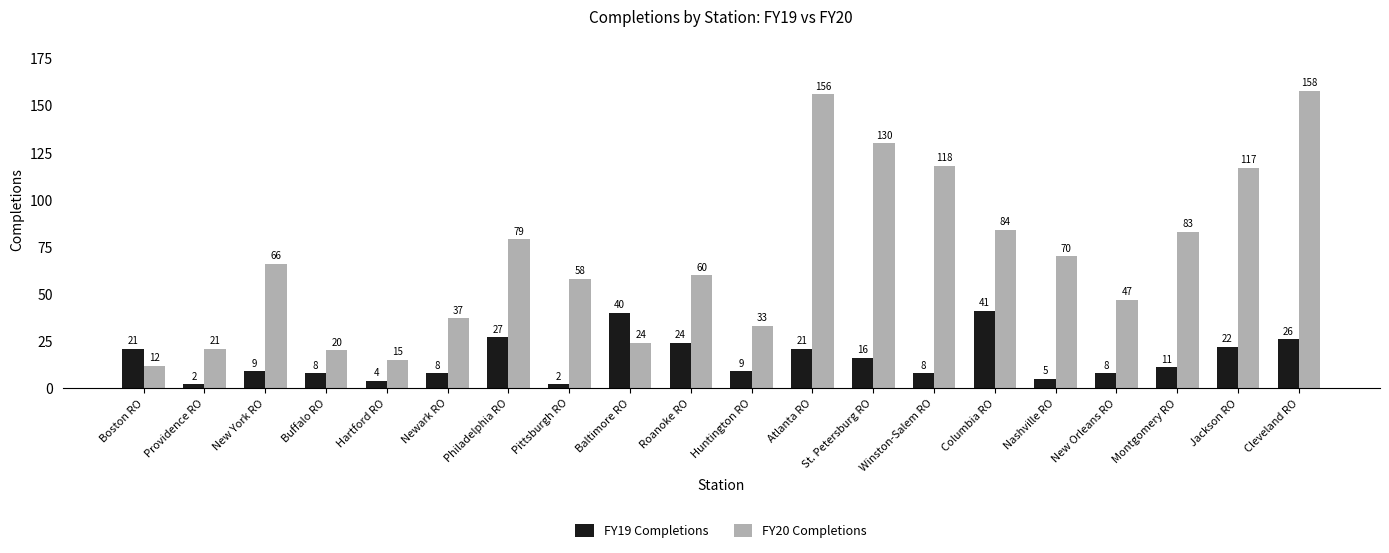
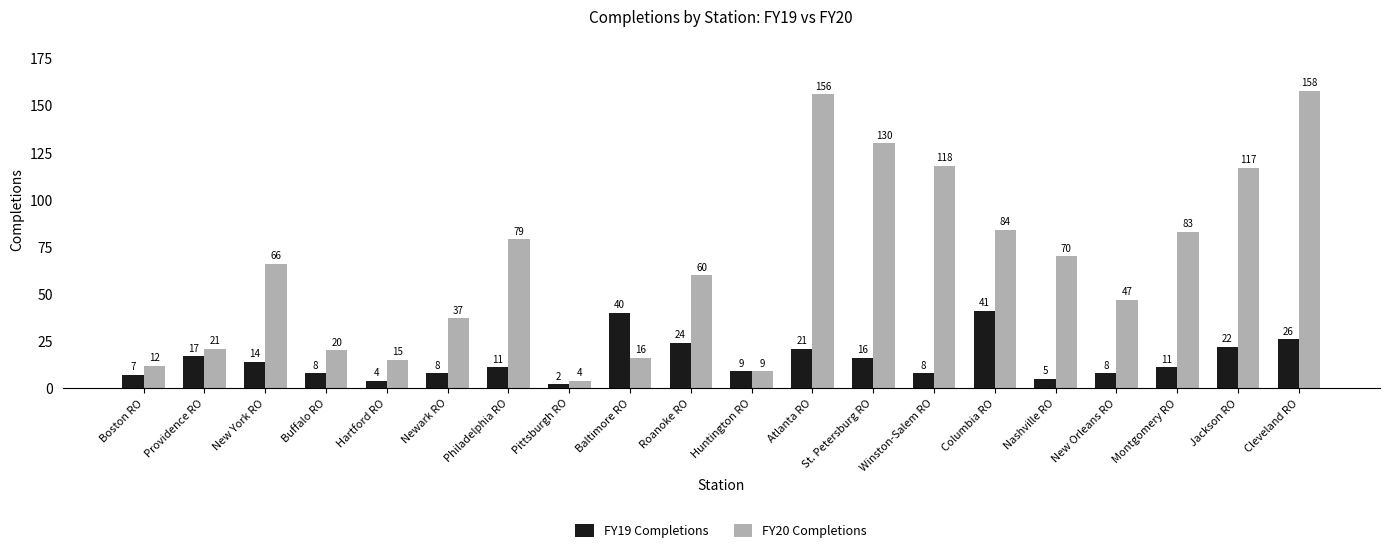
  {
    "FY19 Completions": {
-     "Boston RO": 21,
-     "Providence RO": 2,
-     "New York RO": 9,
+     "Boston RO": 7,
+     "Providence RO": 17,
+     "New York RO": 14,
      "Buffalo RO": 8,
      "Hartford RO": 4,
      "Newark RO": 8,
-     "Philadelphia RO": 27,
+     "Philadelphia RO": 11,
      "Pittsburgh RO": 2,
      "Baltimore RO": 40,
      "Roanoke RO": 24,
      "Huntington RO": 9,
      "Atlanta RO": 21,
      "St. Petersburg RO": 16,
      "Winston-Salem RO": 8,
      "Columbia RO": 41,
      "Nashville RO": 5,
      "New Orleans RO": 8,
      "Montgomery RO": 11,
      "Jackson RO": 22,
      "Cleveland RO": 26
    },
    "FY20 Completions": {
      "Boston RO": 12,
      "Providence RO": 21,
      "New York RO": 66,
      "Buffalo RO": 20,
      "Hartford RO": 15,
      "Newark RO": 37,
      "Philadelphia RO": 79,
-     "Pittsburgh RO": 58,
-     "Baltimore RO": 24,
+     "Pittsburgh RO": 4,
+     "Baltimore RO": 16,
      "Roanoke RO": 60,
-     "Huntington RO": 33,
+     "Huntington RO": 9,
      "Atlanta RO": 156,
      "St. Petersburg RO": 130,
      "Winston-Salem RO": 118,
      "Columbia RO": 84,
      "Nashville RO": 70,
      "New Orleans RO": 47,
      "Montgomery RO": 83,
      "Jackson RO": 117,
      "Cleveland RO": 158
    }
  }
